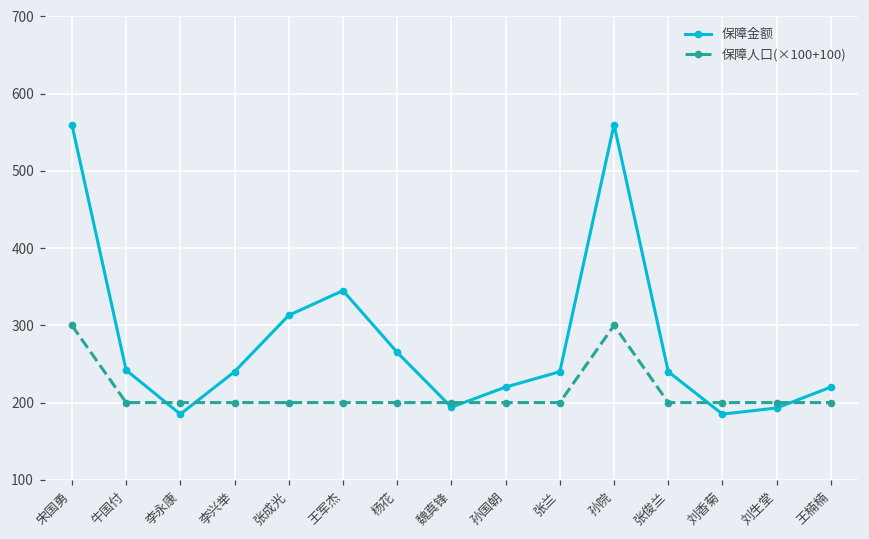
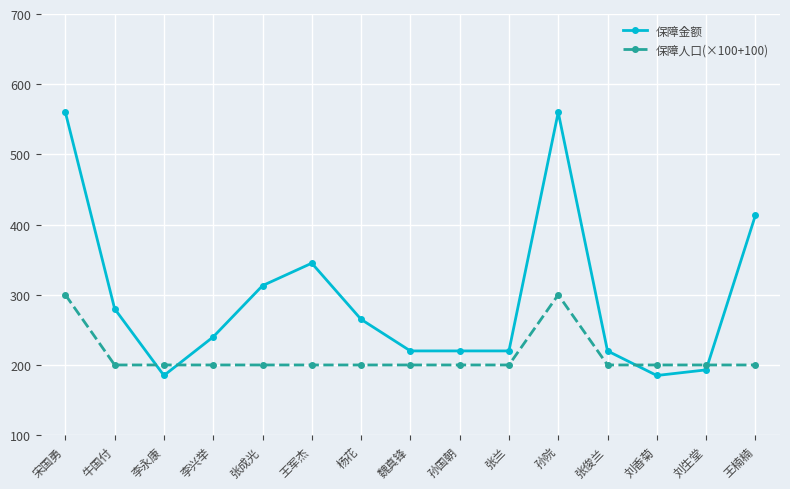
  {
    "保障金额": {
      "宋国勇": 560,
-     "牛国付": 240,
+     "牛国付": 280,
      "李永康": 190,
      "李兴举": 240,
      "张成光": 310,
      "王军杰": 350,
      "杨花": 270,
-     "魏真锋": 190,
+     "魏真锋": 220,
      "孙国朝": 220,
-     "张兰": 240,
+     "张兰": 220,
      "孙院": 560,
-     "张俊兰": 240,
+     "张俊兰": 220,
      "刘香菊": 190,
      "刘生堂": 190,
-     "王楠楠": 220
+     "王楠楠": 410
    },
    "保障人口(×100+100)": {
      "宋国勇": 300,
      "牛国付": 200,
      "李永康": 200,
      "李兴举": 200,
      "张成光": 200,
      "王军杰": 200,
      "杨花": 200,
      "魏真锋": 200,
      "孙国朝": 200,
      "张兰": 200,
      "孙院": 300,
      "张俊兰": 200,
      "刘香菊": 200,
      "刘生堂": 200,
      "王楠楠": 200
    }
  }
